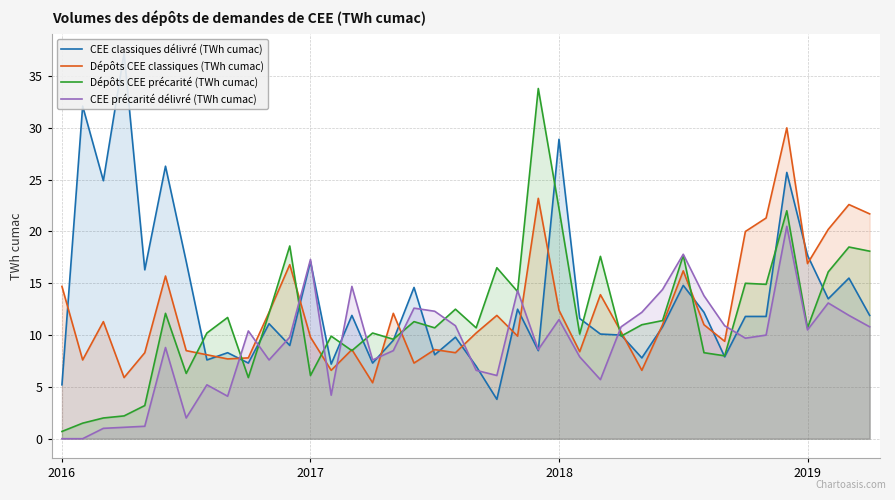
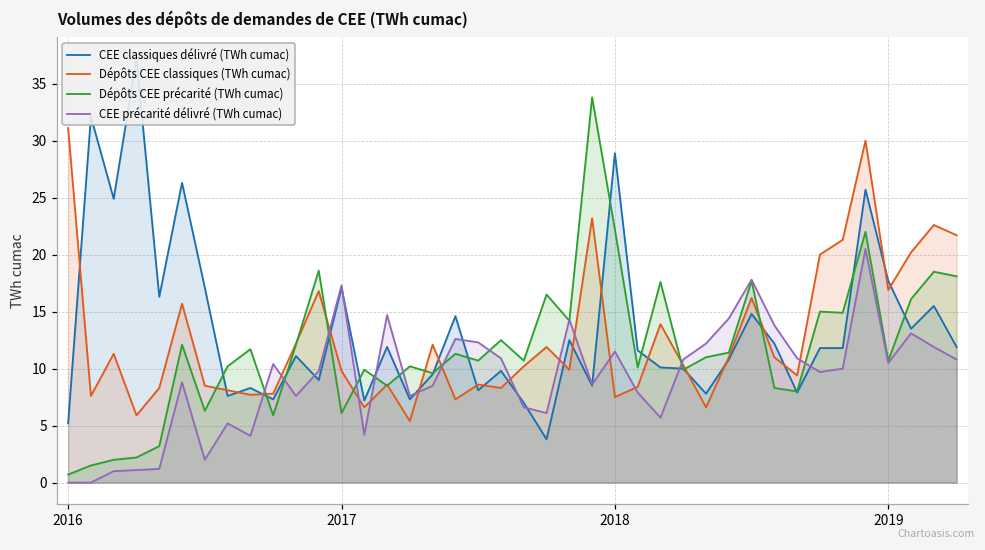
  {
    "CEE classiques délivré (TWh cumac)": {
      "2016": 5.2,
      "2018": 28.9,
      "2019": 17.7
    },
    "Dépôts CEE classiques (TWh cumac)": {
-     "2016": 14.7,
+     "2016": 31.1,
      "2017": 9.8,
-     "2018": 12.4,
+     "2018": 7.5,
      "2019": 16.9
    },
    "Dépôts CEE précarité (TWh cumac)": {
      "2016": 0.7,
      "2017": 6.1,
      "2018": 22.2
    },
    "CEE précarité délivré (TWh cumac)": {
      "2016": 0.0,
      "2018": 11.5
    }
  }
